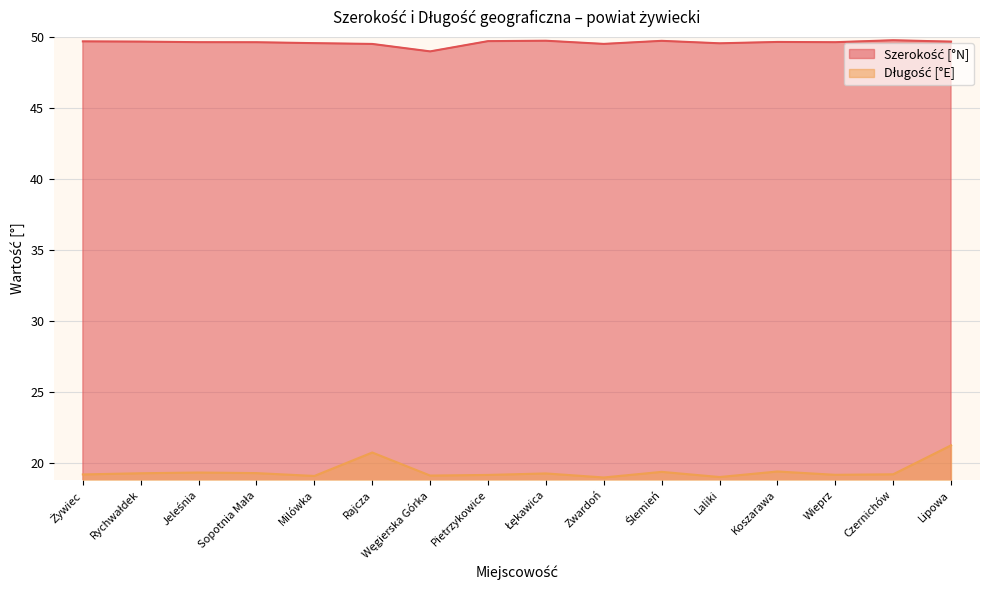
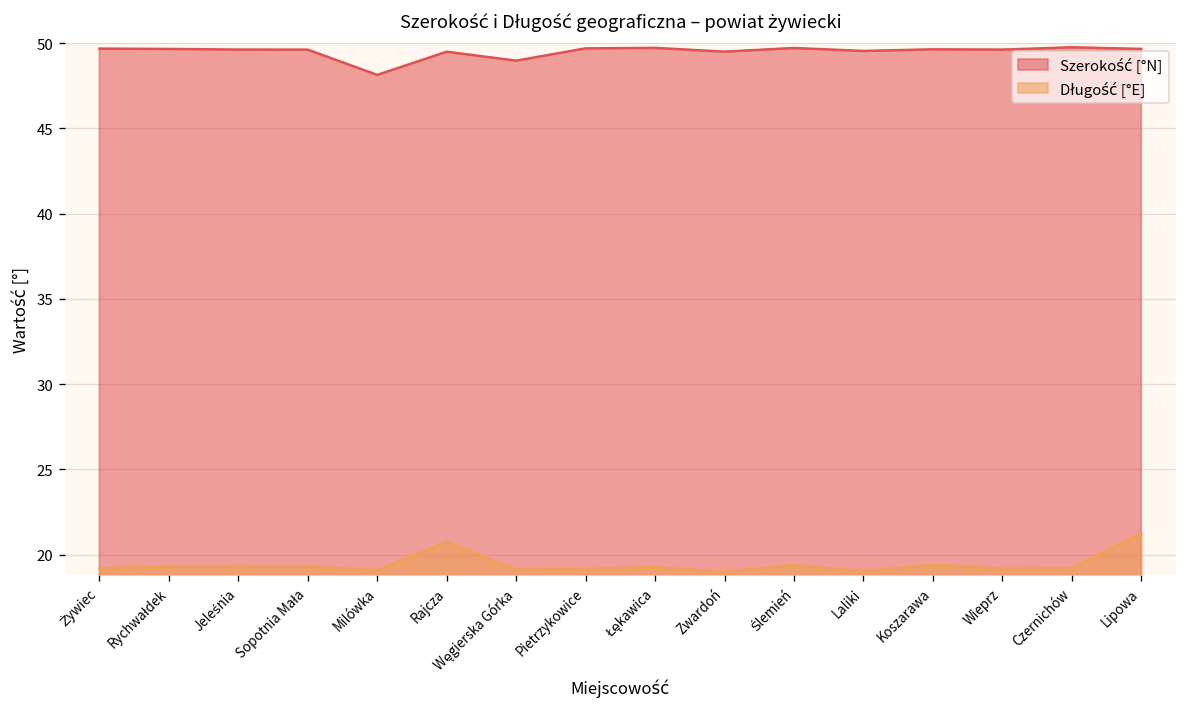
  {
    "Szerokość [°N]": {
      "Żywiec": 49.7,
      "Rychwałdek": 49.7,
      "Jeleśnia": 49.6,
      "Sopotnia Mała": 49.6,
-     "Milówka": 49.6,
+     "Milówka": 48.1,
      "Rajcza": 49.5,
      "Węgierska Górka": 49.0,
      "Pietrzykowice": 49.7,
      "Łękawica": 49.7,
      "Zwardoń": 49.5,
      "Ślemień": 49.7,
      "Laliki": 49.5,
      "Koszarawa": 49.6,
      "Wieprz": 49.6,
      "Czernichów": 49.8,
      "Lipowa": 49.7
    },
    "Długość [°E]": {
      "Żywiec": 19.2,
      "Rychwałdek": 19.3,
      "Jeleśnia": 19.3,
      "Sopotnia Mała": 19.3,
      "Milówka": 19.1,
      "Rajcza": 20.7,
      "Węgierska Górka": 19.1,
      "Pietrzykowice": 19.2,
      "Łękawica": 19.3,
      "Zwardoń": 19.0,
      "Ślemień": 19.4,
      "Laliki": 19.0,
      "Koszarawa": 19.4,
      "Wieprz": 19.2,
      "Czernichów": 19.2,
      "Lipowa": 21.2
    }
  }
